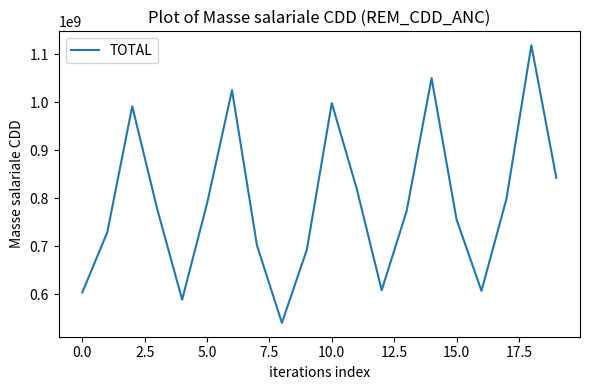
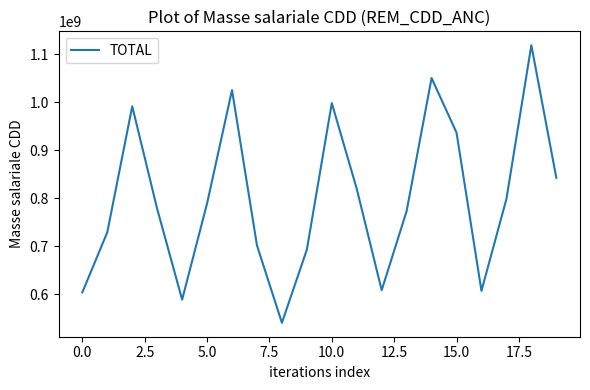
  {
    "0.0": 600000000,
    "5.0": 790000000,
    "10.0": 1000000000,
-   "15.0": 760000000
+   "15.0": 940000000
  }
